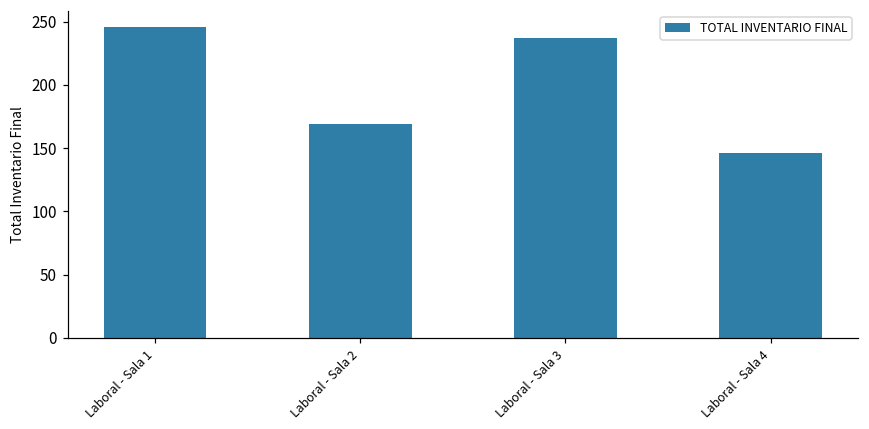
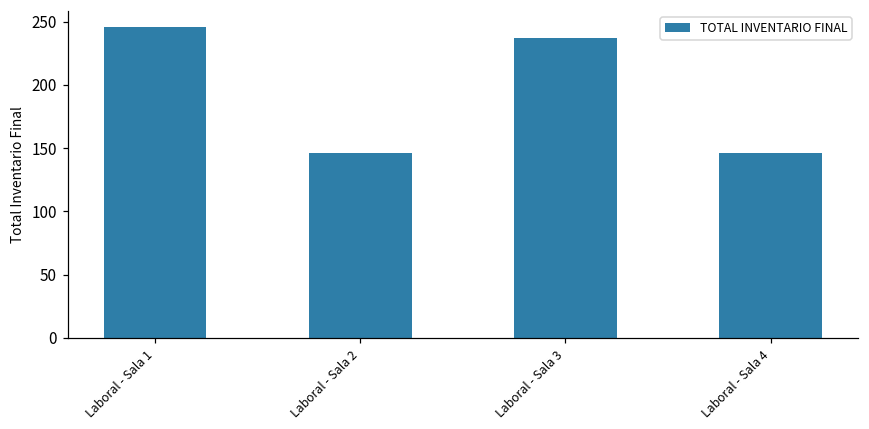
  {
    "Laboral - Sala 1": 246,
-   "Laboral - Sala 2": 169,
+   "Laboral - Sala 2": 146,
    "Laboral - Sala 3": 237,
    "Laboral - Sala 4": 146
  }
